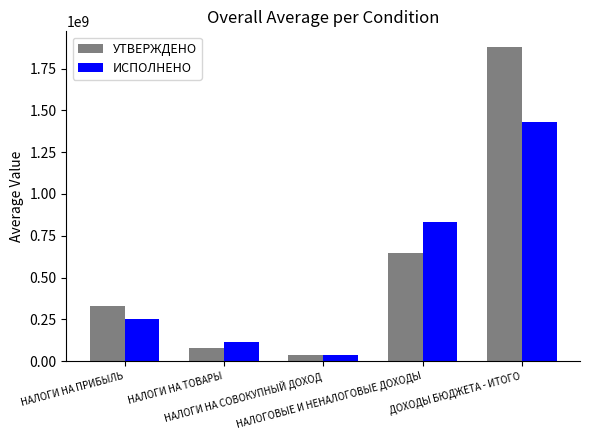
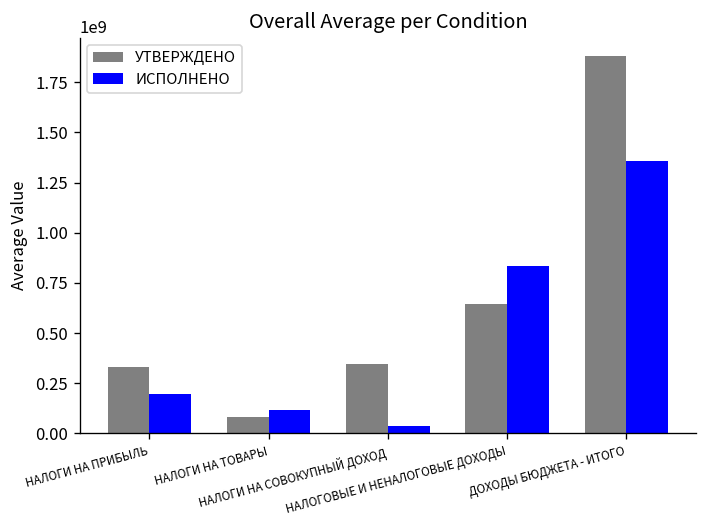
  {
    "УТВЕРЖДЕНО": {
      "НАЛОГИ НА ПРИБЫЛЬ": 330000000,
      "НАЛОГИ НА ТОВАРЫ": 80000000,
-     "НАЛОГИ НА СОВОКУПНЫЙ ДОХОД": 30000000,
+     "НАЛОГИ НА СОВОКУПНЫЙ ДОХОД": 350000000,
      "НАЛОГОВЫЕ И НЕНАЛОГОВЫЕ ДОХОДЫ": 640000000,
      "ДОХОДЫ БЮДЖЕТА - ИТОГО": 1880000000
    },
    "ИСПОЛНЕНО": {
-     "НАЛОГИ НА ПРИБЫЛЬ": 250000000,
+     "НАЛОГИ НА ПРИБЫЛЬ": 200000000,
      "НАЛОГИ НА ТОВАРЫ": 120000000,
      "НАЛОГИ НА СОВОКУПНЫЙ ДОХОД": 40000000,
      "НАЛОГОВЫЕ И НЕНАЛОГОВЫЕ ДОХОДЫ": 830000000,
-     "ДОХОДЫ БЮДЖЕТА - ИТОГО": 1430000000
+     "ДОХОДЫ БЮДЖЕТА - ИТОГО": 1360000000
    }
  }
